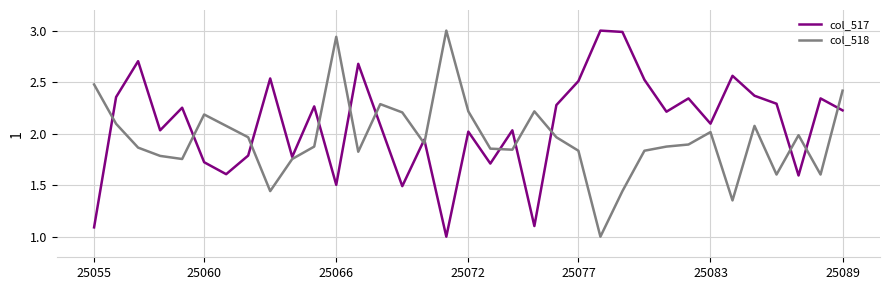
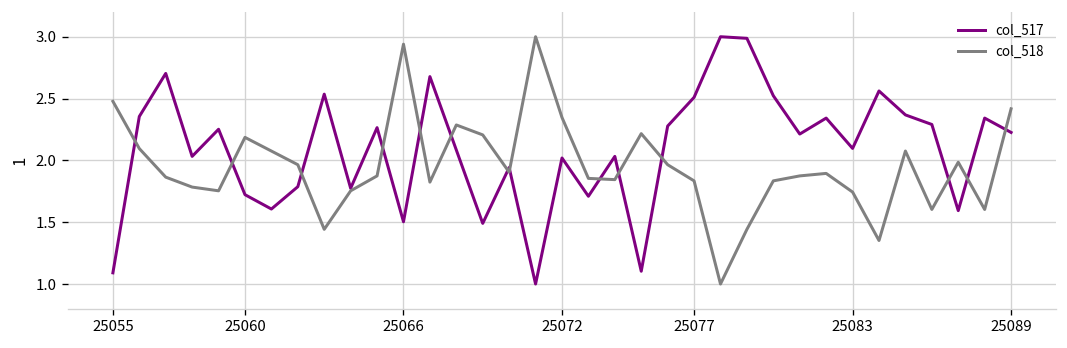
  {
    "col_517": {
      "25055": 1.09,
      "25060": 1.72,
      "25066": 1.50,
      "25072": 2.02,
      "25077": 2.51,
      "25083": 2.10,
      "25089": 2.23
    },
    "col_518": {
      "25055": 2.48,
      "25060": 2.19,
      "25066": 2.94,
-     "25072": 2.22,
+     "25072": 2.35,
      "25077": 1.83,
-     "25083": 2.02,
+     "25083": 1.74,
      "25089": 2.42
    }
  }
